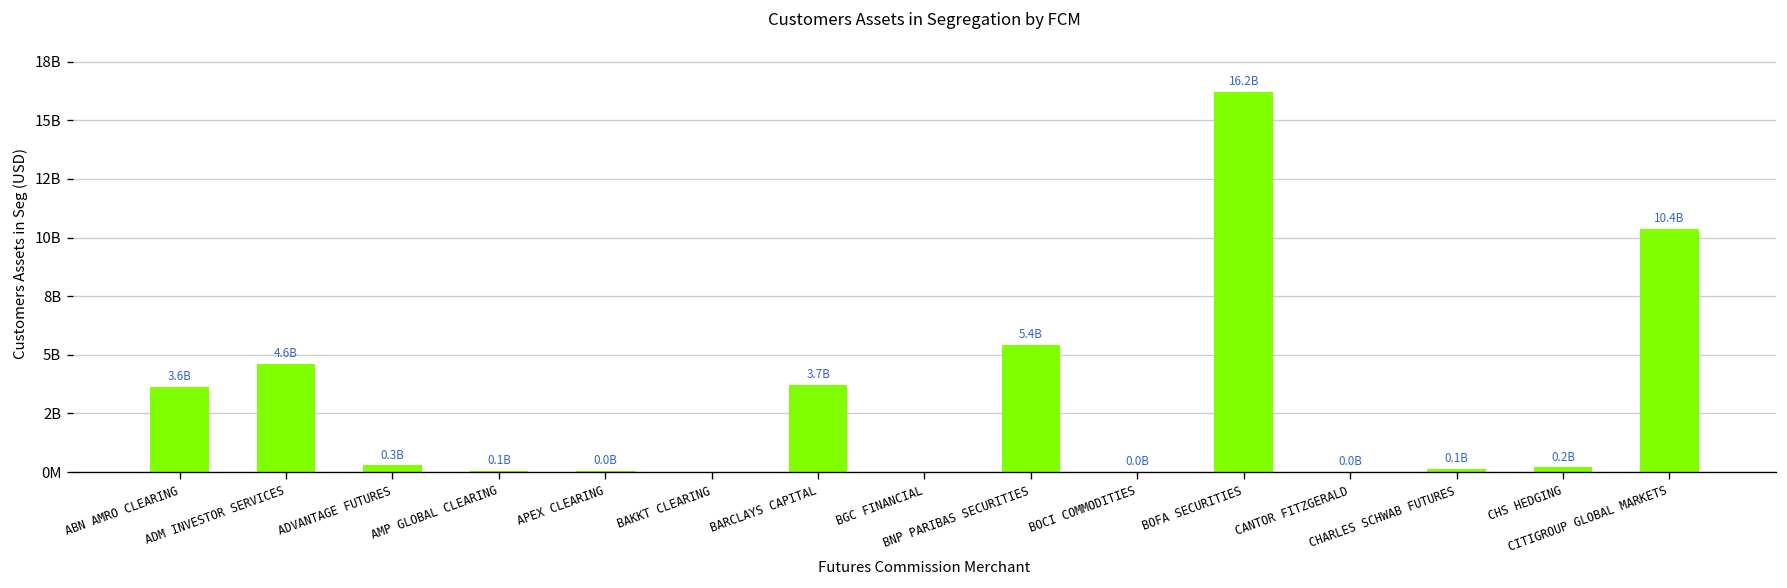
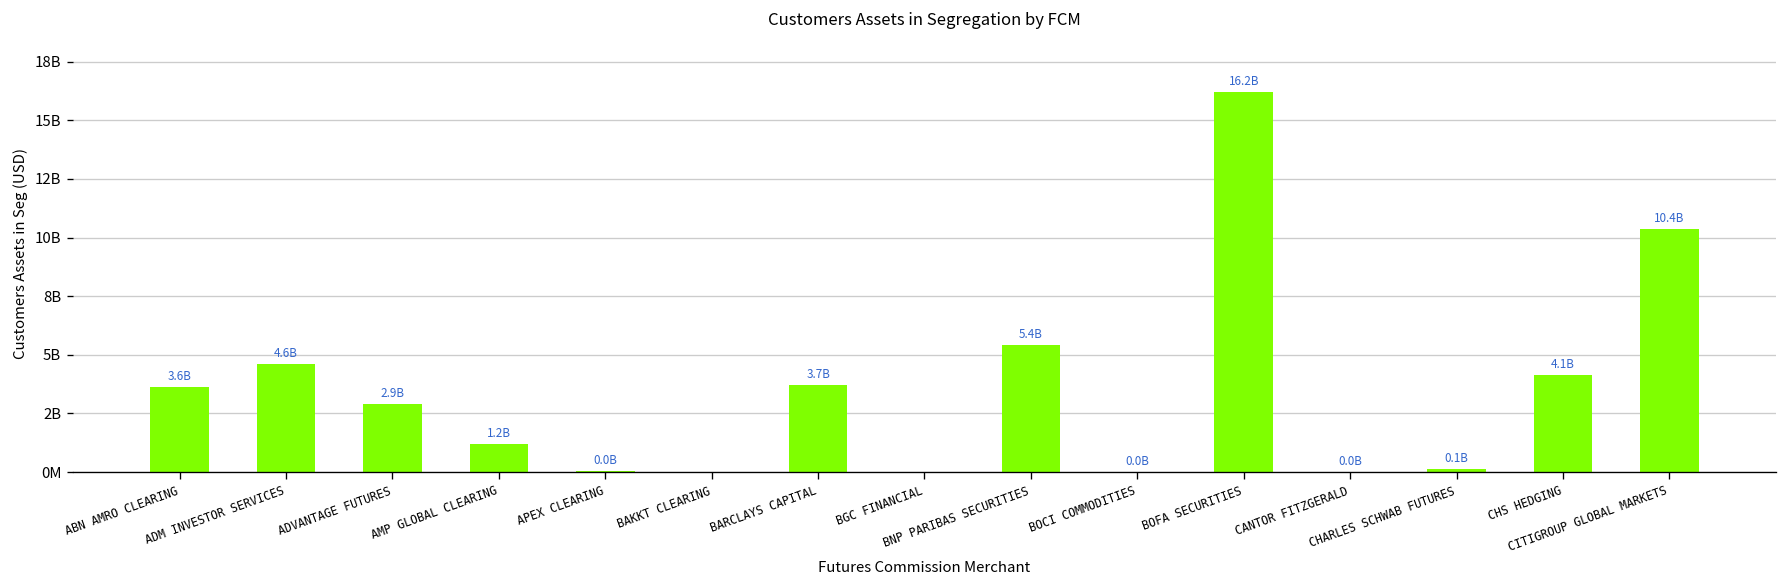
  {
    "ABN AMRO CLEARING": "3.6B",
    "ADM INVESTOR SERVICES": "4.6B",
-   "ADVANTAGE FUTURES": "0.3B",
-   "AMP GLOBAL CLEARING": "0.1B",
+   "ADVANTAGE FUTURES": "2.9B",
+   "AMP GLOBAL CLEARING": "1.2B",
    "BARCLAYS CAPITAL": "3.7B",
    "BNP PARIBAS SECURITIES": "5.4B",
    "BOFA SECURITIES": "16.2B",
    "CHARLES SCHWAB FUTURES": "0.1B",
-   "CHS HEDGING": "0.2B",
+   "CHS HEDGING": "4.1B",
    "CITIGROUP GLOBAL MARKETS": "10.4B"
  }
